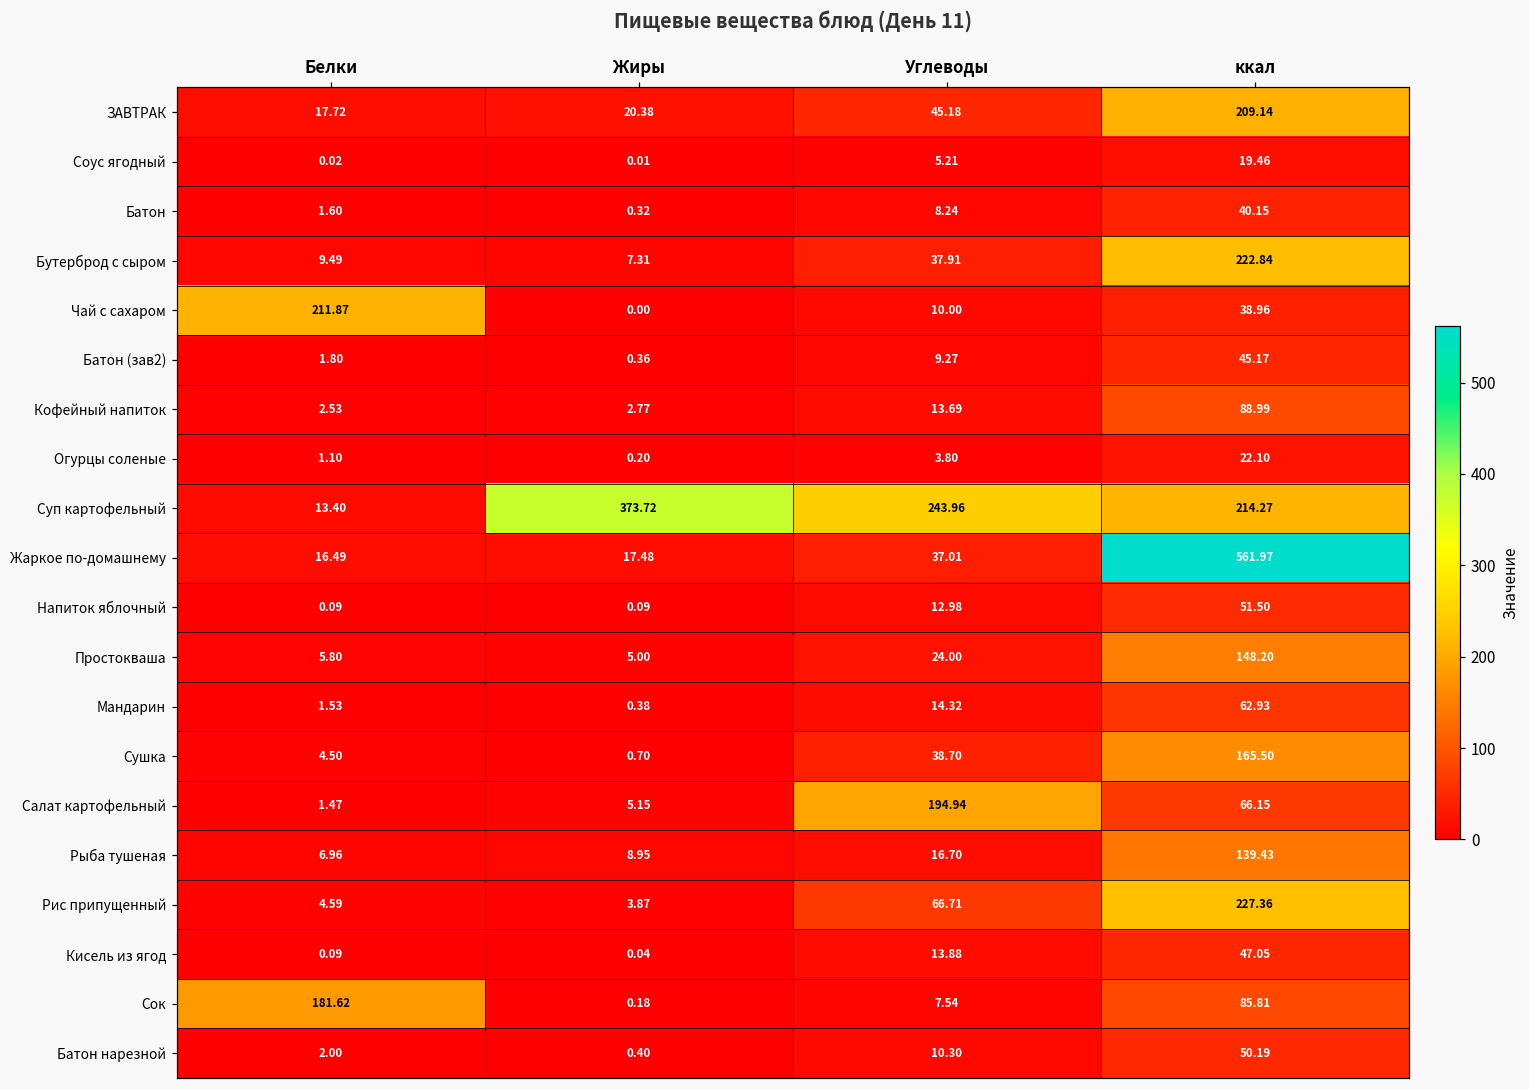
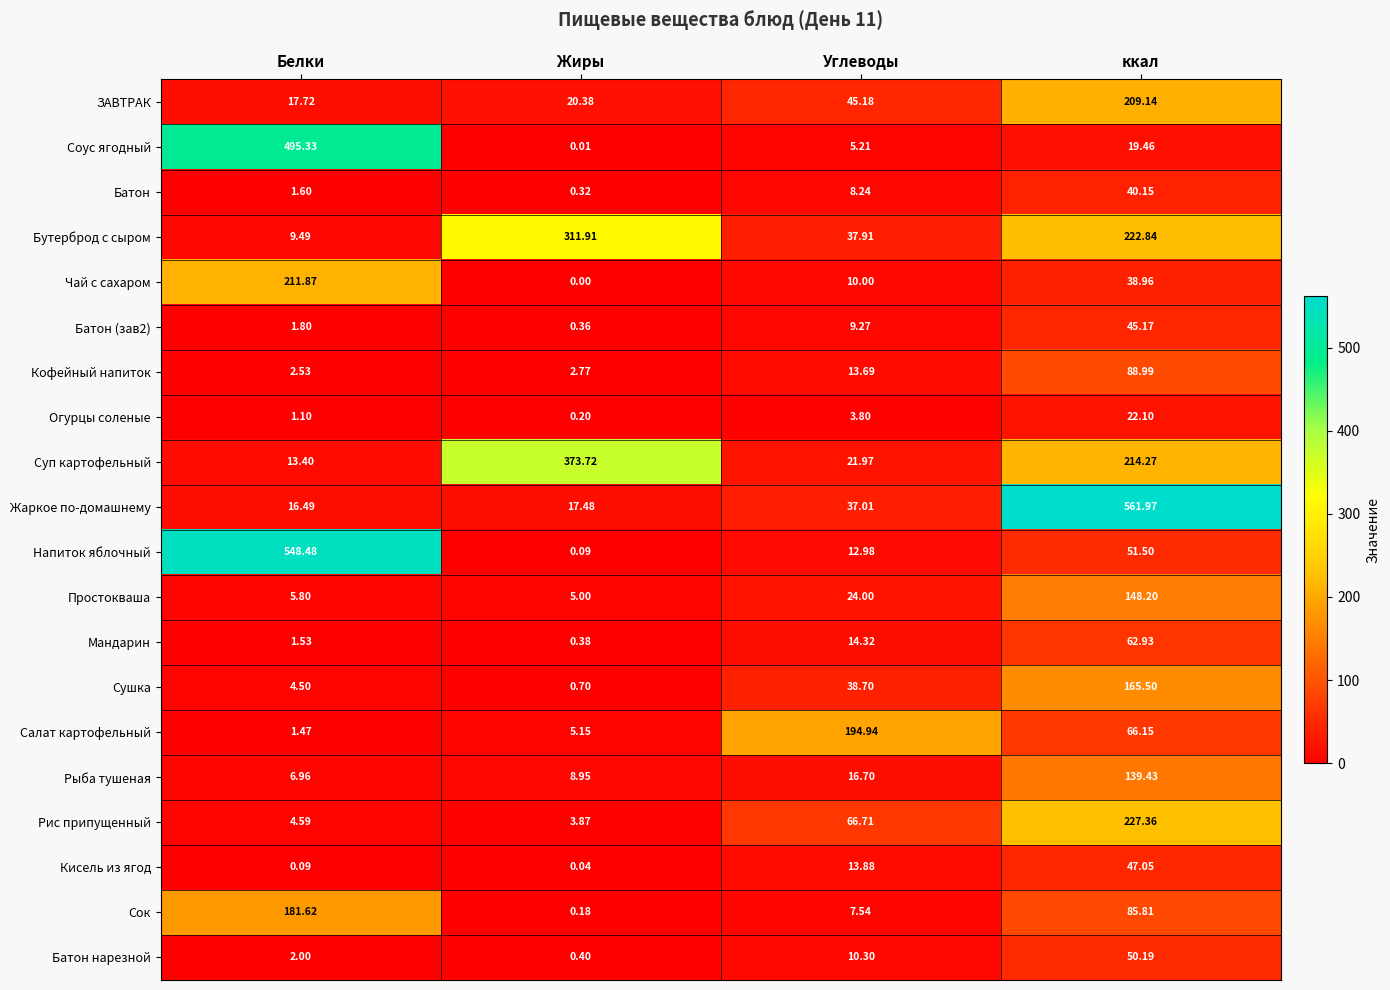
  {
    "ЗАВТРАК": {
      "Белки": 17.72,
      "Жиры": 20.38,
      "Углеводы": 45.18,
      "ккал": 209.14
    },
    "Соус ягодный": {
-     "Белки": 0.02,
+     "Белки": 495.33,
      "Жиры": 0.01,
      "Углеводы": 5.21,
      "ккал": 19.46
    },
    "Батон": {
      "Белки": 1.60,
      "Жиры": 0.32,
      "Углеводы": 8.24,
      "ккал": 40.15
    },
    "Бутерброд с сыром": {
      "Белки": 9.49,
-     "Жиры": 7.31,
+     "Жиры": 311.91,
      "Углеводы": 37.91,
      "ккал": 222.84
    },
    "Чай с сахаром": {
      "Белки": 211.87,
      "Жиры": 0.00,
      "Углеводы": 10.00,
      "ккал": 38.96
    },
    "Батон (зав2)": {
      "Белки": 1.80,
      "Жиры": 0.36,
      "Углеводы": 9.27,
      "ккал": 45.17
    },
    "Кофейный напиток": {
      "Белки": 2.53,
      "Жиры": 2.77,
      "Углеводы": 13.69,
      "ккал": 88.99
    },
    "Огурцы соленые": {
      "Белки": 1.10,
      "Жиры": 0.20,
      "Углеводы": 3.80,
      "ккал": 22.10
    },
    "Суп картофельный": {
      "Белки": 13.40,
      "Жиры": 373.72,
-     "Углеводы": 243.96,
+     "Углеводы": 21.97,
      "ккал": 214.27
    },
    "Жаркое по-домашнему": {
      "Белки": 16.49,
      "Жиры": 17.48,
      "Углеводы": 37.01,
      "ккал": 561.97
    },
    "Напиток яблочный": {
-     "Белки": 0.09,
+     "Белки": 548.48,
      "Жиры": 0.09,
      "Углеводы": 12.98,
      "ккал": 51.50
    },
    "Простокваша": {
      "Белки": 5.80,
      "Жиры": 5.00,
      "Углеводы": 24.00,
      "ккал": 148.20
    },
    "Мандарин": {
      "Белки": 1.53,
      "Жиры": 0.38,
      "Углеводы": 14.32,
      "ккал": 62.93
    },
    "Сушка": {
      "Белки": 4.50,
      "Жиры": 0.70,
      "Углеводы": 38.70,
      "ккал": 165.50
    },
    "Салат картофельный": {
      "Белки": 1.47,
      "Жиры": 5.15,
      "Углеводы": 194.94,
      "ккал": 66.15
    },
    "Рыба тушеная": {
      "Белки": 6.96,
      "Жиры": 8.95,
      "Углеводы": 16.70,
      "ккал": 139.43
    },
    "Рис припущенный": {
      "Белки": 4.59,
      "Жиры": 3.87,
      "Углеводы": 66.71,
      "ккал": 227.36
    },
    "Кисель из ягод": {
      "Белки": 0.09,
      "Жиры": 0.04,
      "Углеводы": 13.88,
      "ккал": 47.05
    },
    "Сок": {
      "Белки": 181.62,
      "Жиры": 0.18,
      "Углеводы": 7.54,
      "ккал": 85.81
    },
    "Батон нарезной": {
      "Белки": 2.00,
      "Жиры": 0.40,
      "Углеводы": 10.30,
      "ккал": 50.19
    }
  }
